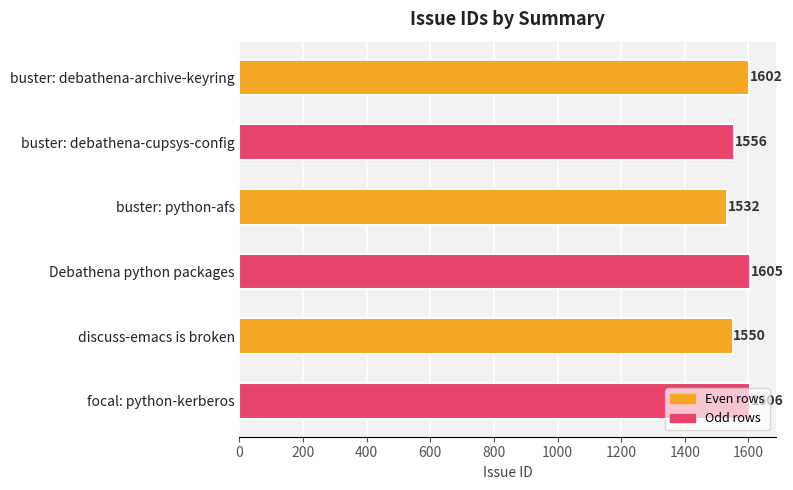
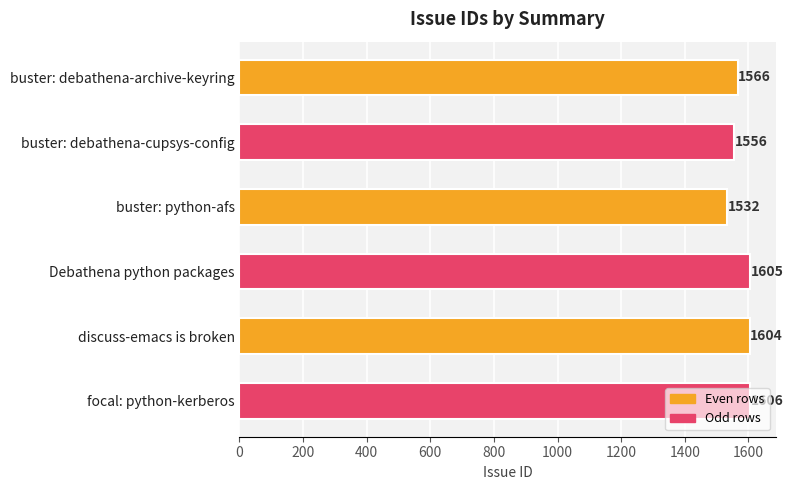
  {
-   "buster: debathena-archive-keyring": 1602,
+   "buster: debathena-archive-keyring": 1566,
    "buster: debathena-cupsys-config": 1556,
    "buster: python-afs": 1532,
    "Debathena python packages": 1605,
-   "discuss-emacs is broken": 1550
+   "discuss-emacs is broken": 1604
  }
